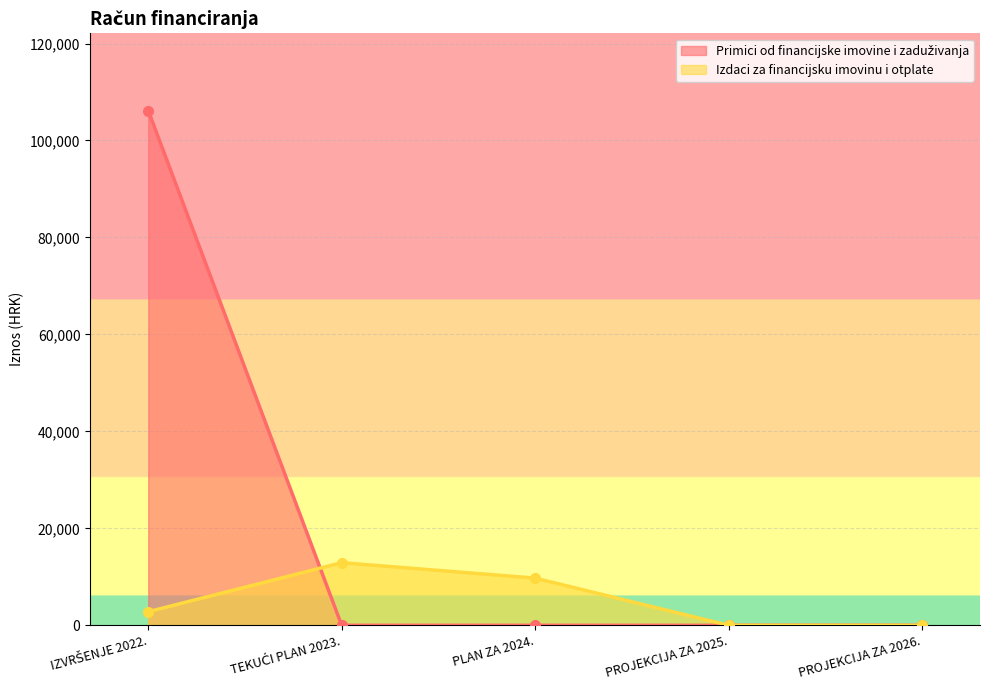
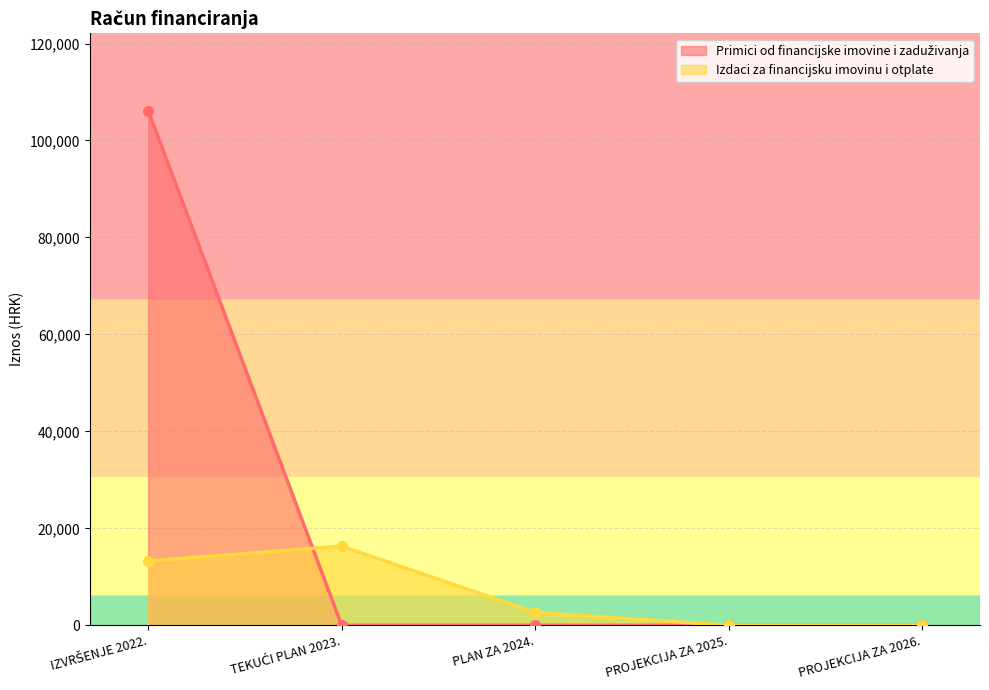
  {
    "Primici od financijske imovine i zaduživanja": {
      "IZVRŠENJE 2022.": "106,000",
      "TEKUĆI PLAN 2023.": "0",
      "PLAN ZA 2024.": "0"
    },
    "Izdaci za financijsku imovinu i otplate": {
-     "IZVRŠENJE 2022.": "3,000",
-     "TEKUĆI PLAN 2023.": "13,000",
-     "PLAN ZA 2024.": "10,000"
+     "IZVRŠENJE 2022.": "13,000",
+     "TEKUĆI PLAN 2023.": "16,000",
+     "PLAN ZA 2024.": "3,000"
    }
  }
